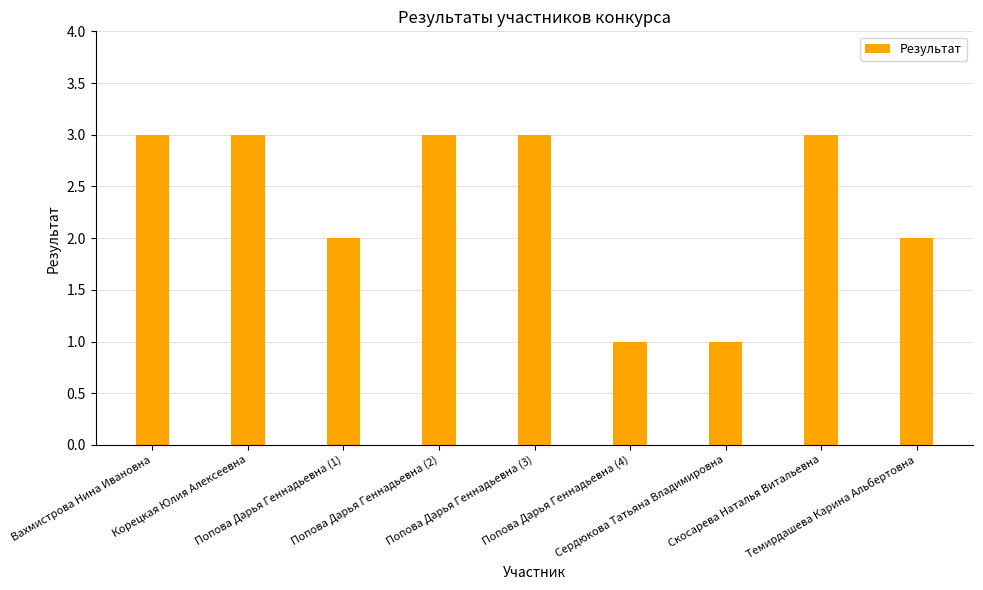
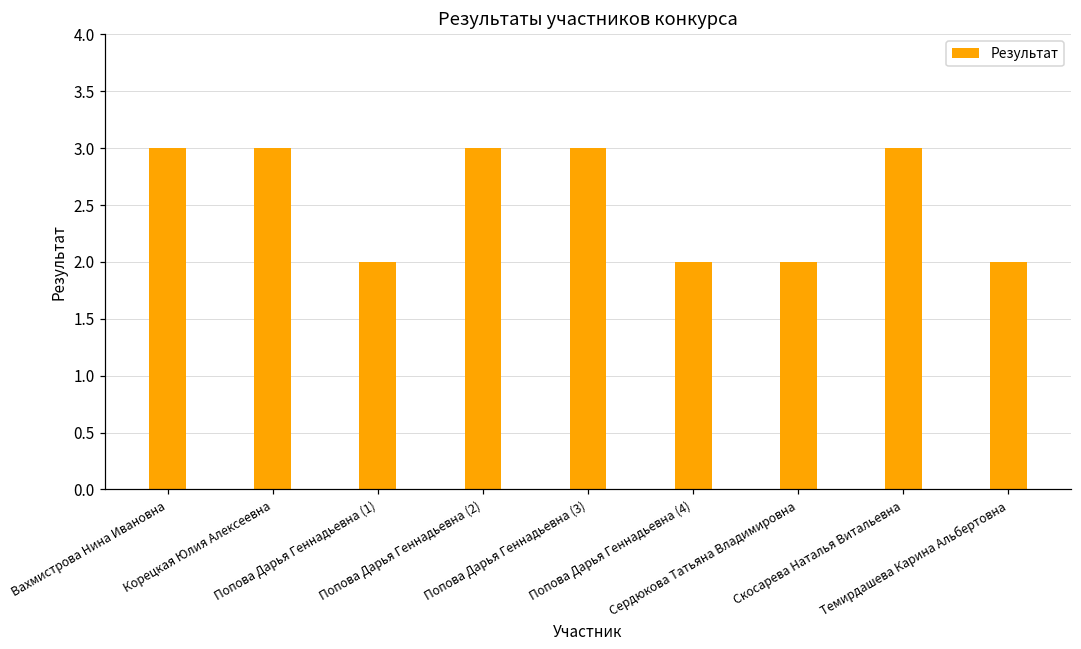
  {
    "Вахмистрова Нина Ивановна": 3,
    "Корецкая Юлия Алексеевна": 3,
    "Попова Дарья Геннадьевна (1)": 2,
    "Попова Дарья Геннадьевна (2)": 3,
    "Попова Дарья Геннадьевна (3)": 3,
-   "Попова Дарья Геннадьевна (4)": 1,
-   "Сердюкова Татьяна Владимировна": 1,
+   "Попова Дарья Геннадьевна (4)": 2,
+   "Сердюкова Татьяна Владимировна": 2,
    "Скосарева Наталья Витальевна": 3,
    "Темирдашева Карина Альбертовна": 2
  }
